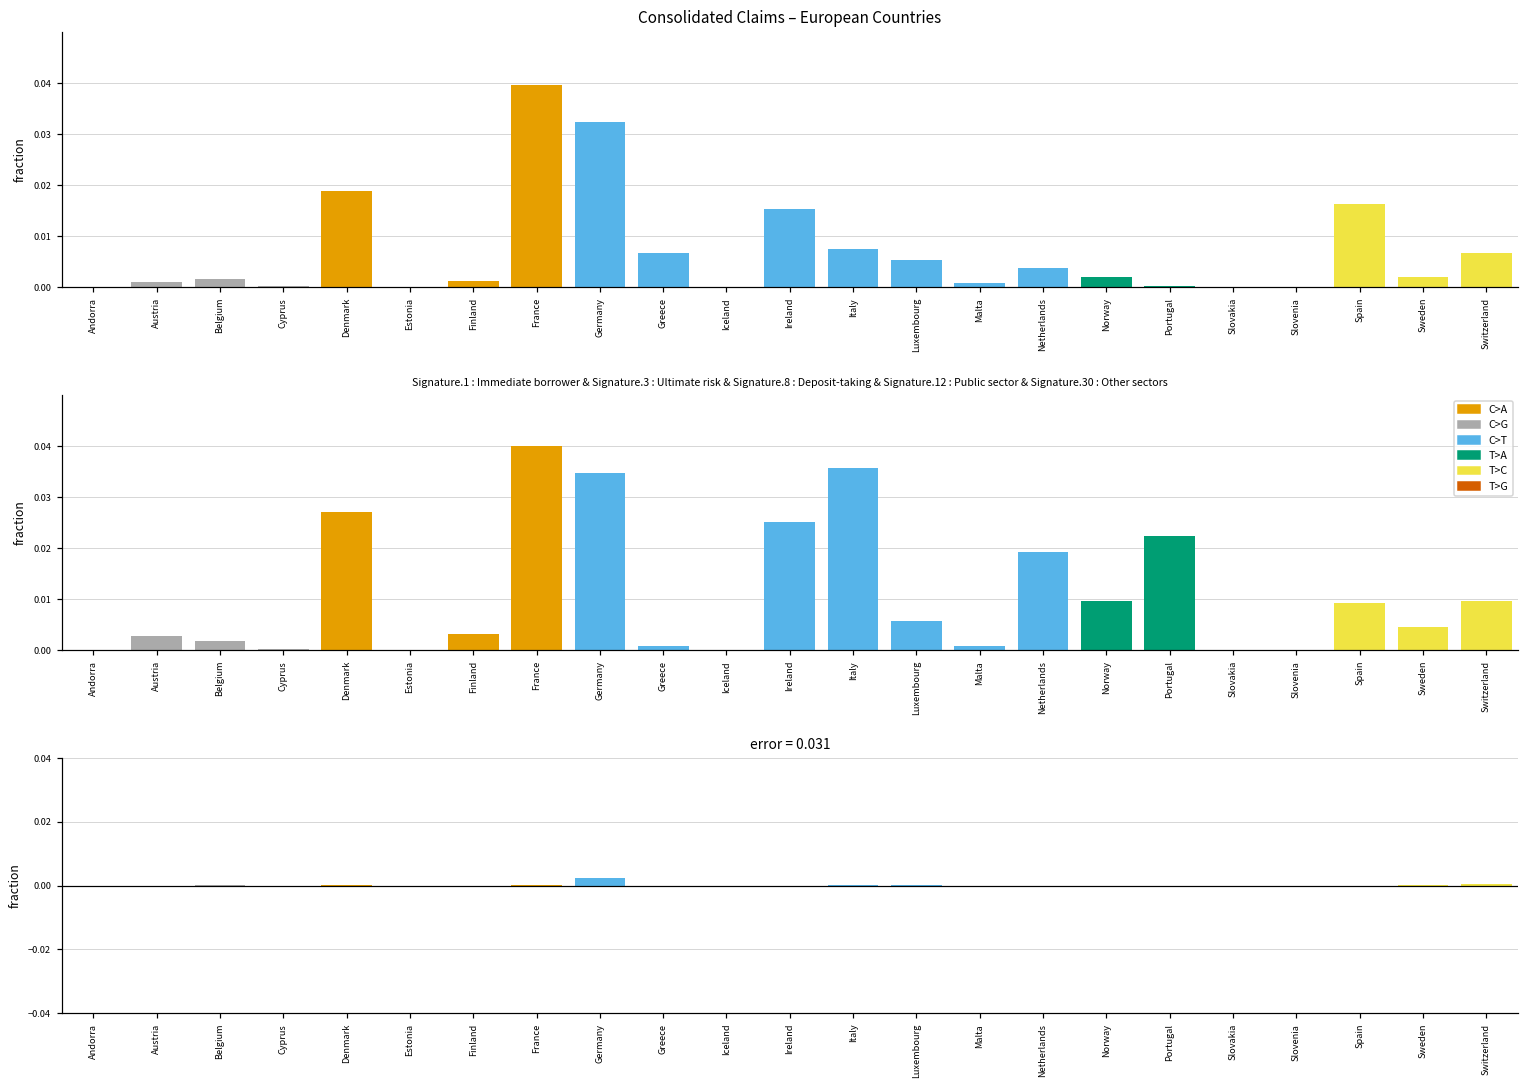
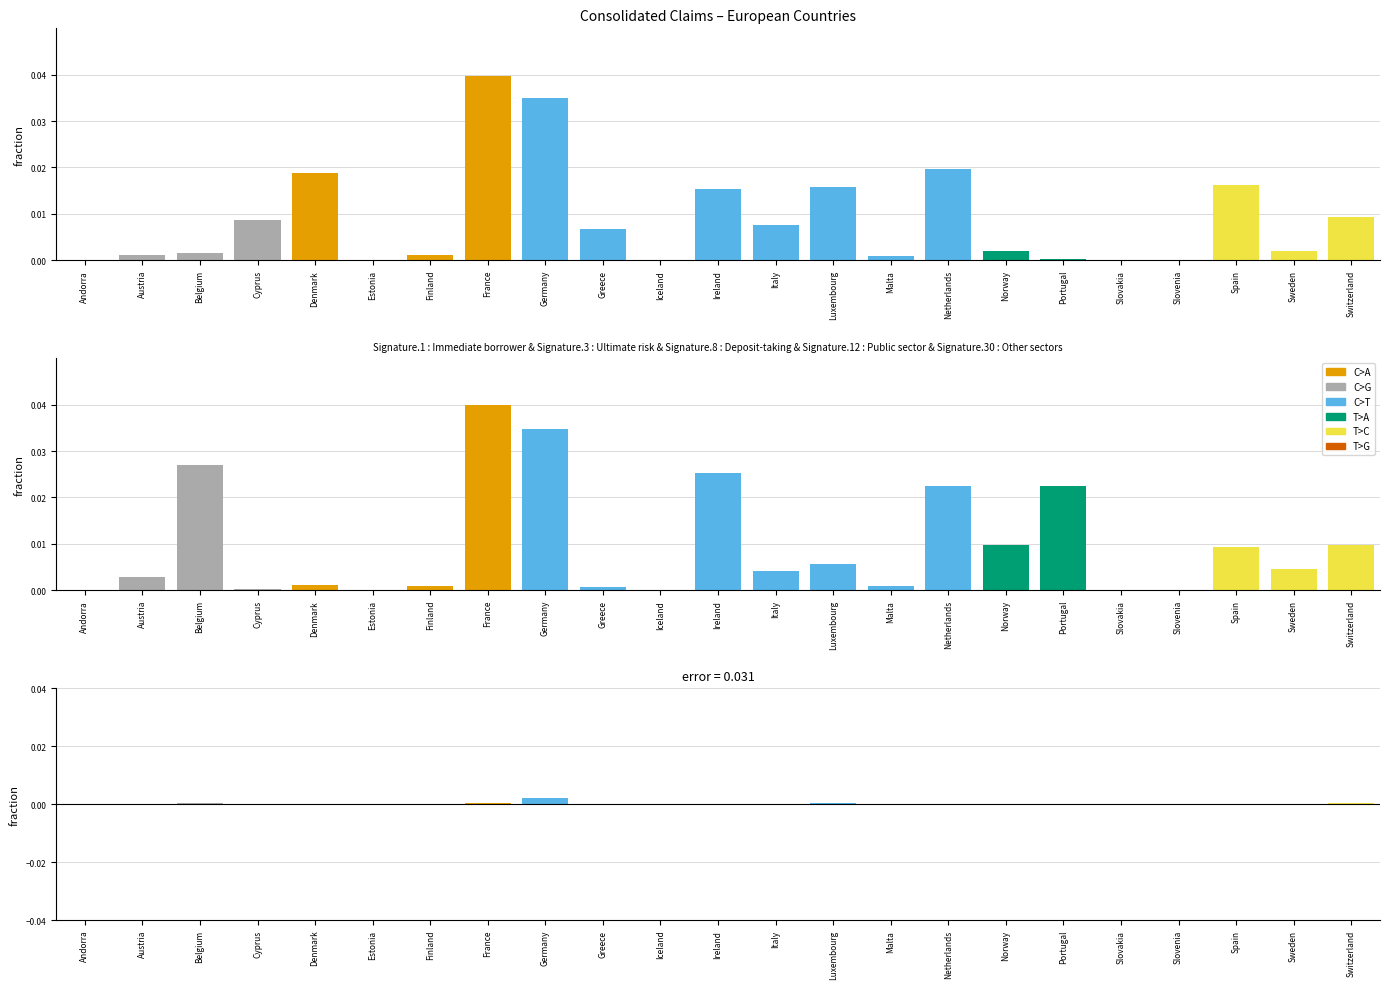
  {
    "Consolidated Claims – European Countries": {
      "Austria": 0.001,
      "Belgium": 0.002,
-     "Cyprus": 0.000,
+     "Cyprus": 0.009,
      "Denmark": 0.019,
      "Finland": 0.001,
      "France": 0.040,
-     "Germany": 0.032,
+     "Germany": 0.035,
      "Greece": 0.007,
      "Ireland": 0.015,
      "Italy": 0.008,
-     "Luxembourg": 0.005,
+     "Luxembourg": 0.016,
      "Malta": 0.001,
-     "Netherlands": 0.004,
+     "Netherlands": 0.020,
      "Norway": 0.002,
      "Spain": 0.016,
      "Sweden": 0.002,
-     "Switzerland": 0.007
+     "Switzerland": 0.009
    },
    "Signature.1 : Immediate borrower & Signature.3 : Ultimate risk & Signature.8 : Deposit-taking & Signature.12 : Public sector & Signature.30 : Other sectors": {
      "Austria": 0.003,
-     "Belgium": 0.002,
-     "Denmark": 0.027,
-     "Finland": 0.003,
+     "Belgium": 0.027,
+     "Denmark": 0.001,
+     "Finland": 0.001,
      "France": 0.040,
      "Germany": 0.035,
      "Greece": 0.001,
      "Ireland": 0.025,
-     "Italy": 0.036,
+     "Italy": 0.004,
      "Luxembourg": 0.006,
      "Malta": 0.001,
-     "Netherlands": 0.019,
+     "Netherlands": 0.022,
      "Norway": 0.010,
      "Portugal": 0.022,
      "Spain": 0.009,
      "Sweden": 0.005,
      "Switzerland": 0.010
    },
    "error = 0.031": {
      "Estonia": 0.000,
      "Germany": 0.002,
      "Iceland": 0.000,
      "Slovakia": 0.000,
      "Slovenia": 0.000
    }
  }
